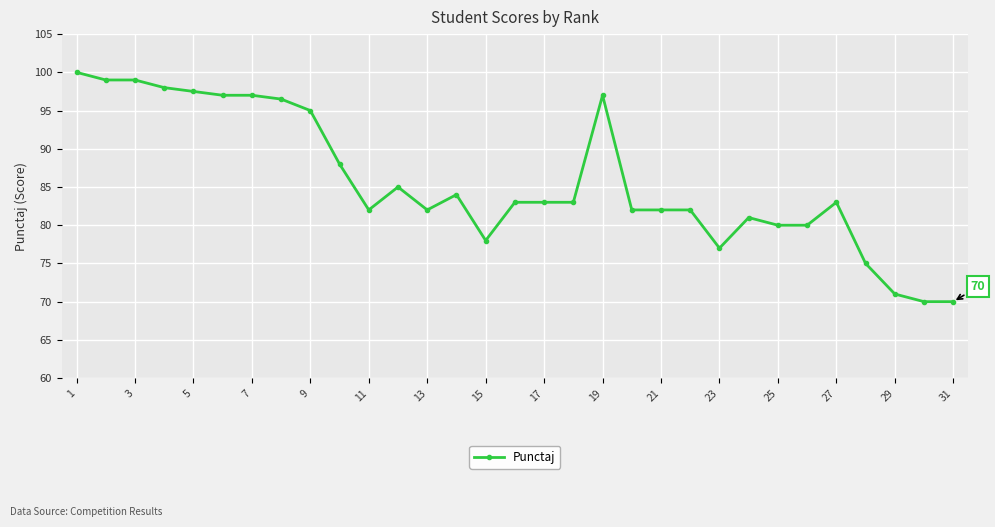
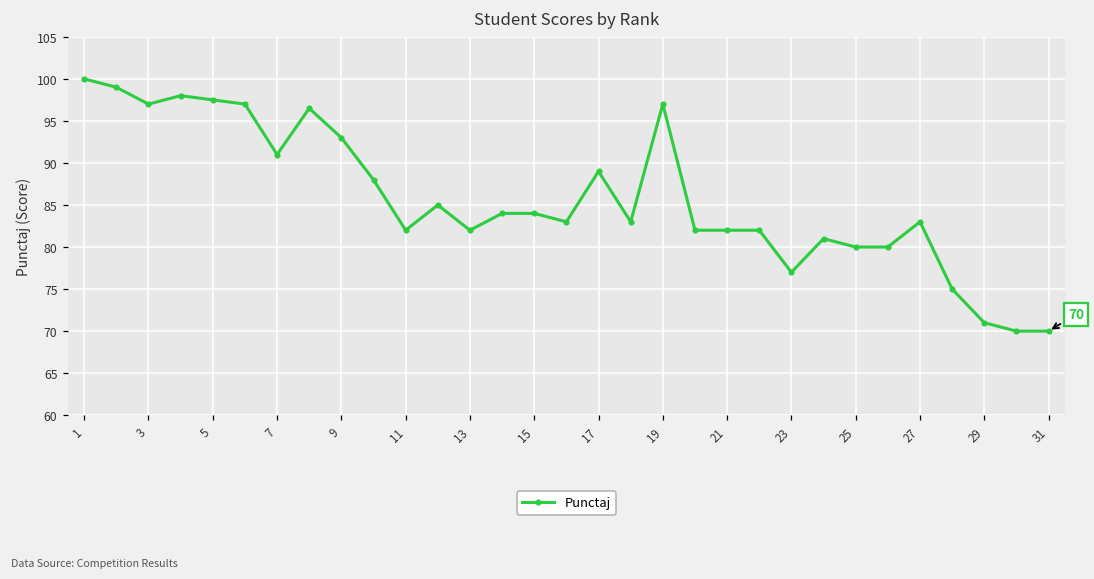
  {
    "1": 100,
-   "3": 99,
+   "3": 97,
    "5": 98,
-   "7": 97,
-   "9": 95,
+   "7": 91,
+   "9": 93,
    "11": 82,
    "13": 82,
-   "15": 78,
-   "17": 83,
+   "15": 84,
+   "17": 89,
    "19": 97,
    "21": 82,
    "23": 77,
    "25": 80,
    "27": 83,
    "29": 71
  }
